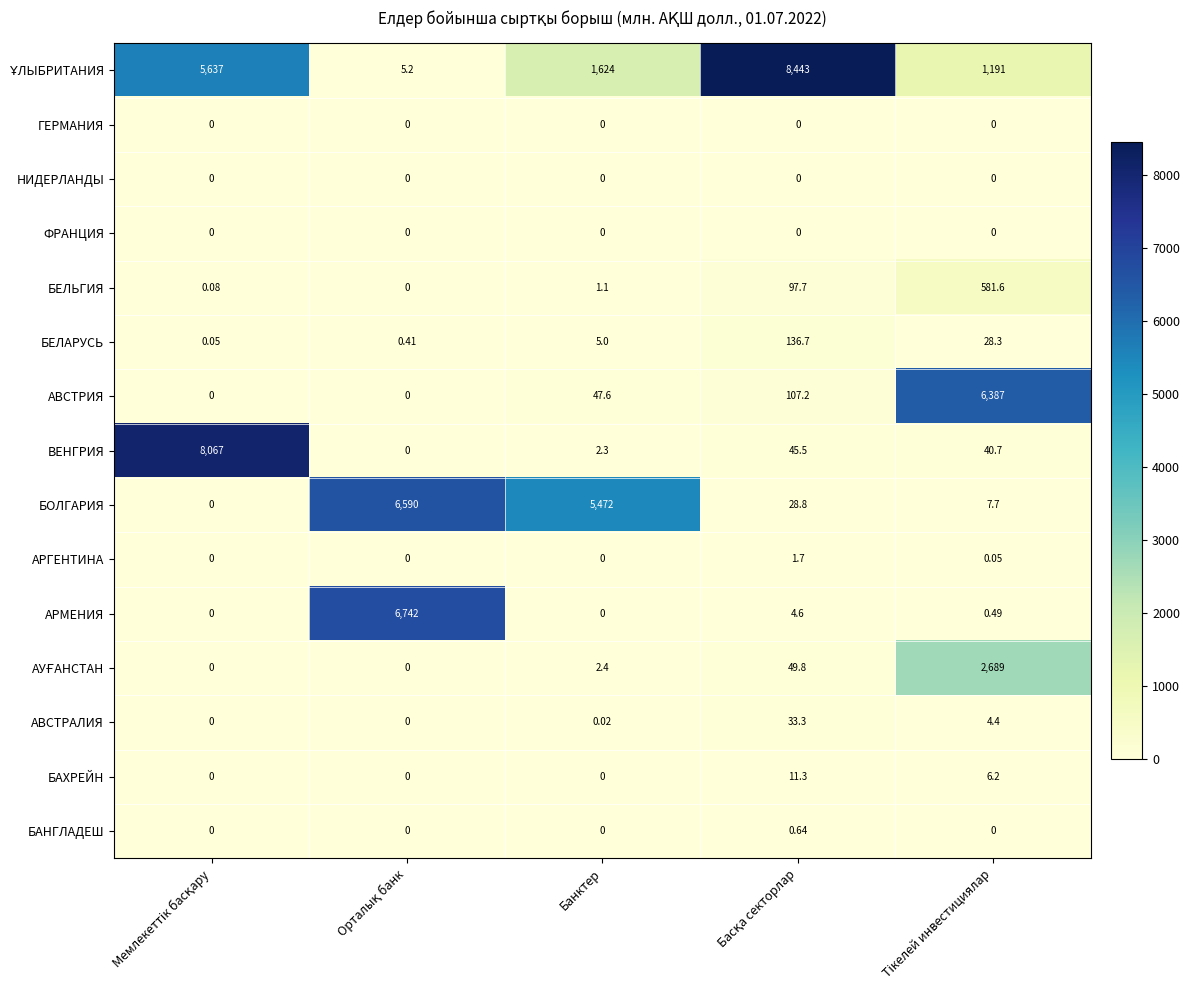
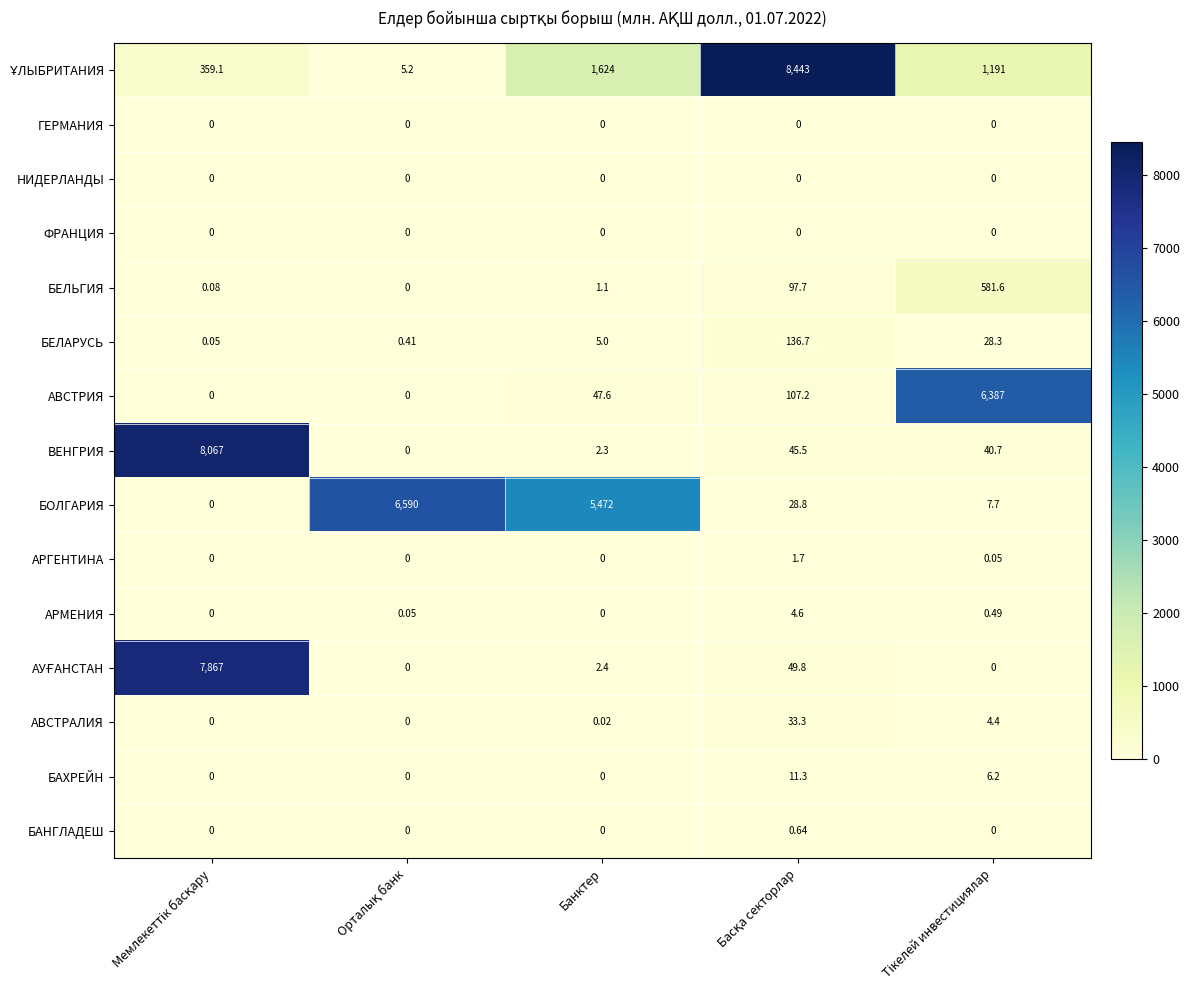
  {
    "ҰЛЫБРИТАНИЯ": {
-     "Мемлекеттік басқару": "5,637",
+     "Мемлекеттік басқару": "359.1",
      "Орталық банк": "5.2",
      "Банктер": "1,624",
      "Басқа секторлар": "8,443",
      "Тікелей инвестициялар": "1,191"
    },
    "ГЕРМАНИЯ": {
      "Мемлекеттік басқару": "0",
      "Орталық банк": "0",
      "Банктер": "0",
      "Басқа секторлар": "0",
      "Тікелей инвестициялар": "0"
    },
    "НИДЕРЛАНДЫ": {
      "Мемлекеттік басқару": "0",
      "Орталық банк": "0",
      "Банктер": "0",
      "Басқа секторлар": "0",
      "Тікелей инвестициялар": "0"
    },
    "ФРАНЦИЯ": {
      "Мемлекеттік басқару": "0",
      "Орталық банк": "0",
      "Банктер": "0",
      "Басқа секторлар": "0",
      "Тікелей инвестициялар": "0"
    },
    "БЕЛЬГИЯ": {
      "Мемлекеттік басқару": "0.08",
      "Орталық банк": "0",
      "Банктер": "1.1",
      "Басқа секторлар": "97.7",
      "Тікелей инвестициялар": "581.6"
    },
    "БЕЛАРУСЬ": {
      "Мемлекеттік басқару": "0.05",
      "Орталық банк": "0.41",
      "Банктер": "5.0",
      "Басқа секторлар": "136.7",
      "Тікелей инвестициялар": "28.3"
    },
    "АВСТРИЯ": {
      "Мемлекеттік басқару": "0",
      "Орталық банк": "0",
      "Банктер": "47.6",
      "Басқа секторлар": "107.2",
      "Тікелей инвестициялар": "6,387"
    },
    "ВЕНГРИЯ": {
      "Мемлекеттік басқару": "8,067",
      "Орталық банк": "0",
      "Банктер": "2.3",
      "Басқа секторлар": "45.5",
      "Тікелей инвестициялар": "40.7"
    },
    "БОЛГАРИЯ": {
      "Мемлекеттік басқару": "0",
      "Орталық банк": "6,590",
      "Банктер": "5,472",
      "Басқа секторлар": "28.8",
      "Тікелей инвестициялар": "7.7"
    },
    "АРГЕНТИНА": {
      "Мемлекеттік басқару": "0",
      "Орталық банк": "0",
      "Банктер": "0",
      "Басқа секторлар": "1.7",
      "Тікелей инвестициялар": "0.05"
    },
    "АРМЕНИЯ": {
      "Мемлекеттік басқару": "0",
-     "Орталық банк": "6,742",
+     "Орталық банк": "0.05",
      "Банктер": "0",
      "Басқа секторлар": "4.6",
      "Тікелей инвестициялар": "0.49"
    },
    "АУҒАНСТАН": {
-     "Мемлекеттік басқару": "0",
+     "Мемлекеттік басқару": "7,867",
      "Орталық банк": "0",
      "Банктер": "2.4",
      "Басқа секторлар": "49.8",
-     "Тікелей инвестициялар": "2,689"
+     "Тікелей инвестициялар": "0"
    },
    "АВСТРАЛИЯ": {
      "Мемлекеттік басқару": "0",
      "Орталық банк": "0",
      "Банктер": "0.02",
      "Басқа секторлар": "33.3",
      "Тікелей инвестициялар": "4.4"
    },
    "БАХРЕЙН": {
      "Мемлекеттік басқару": "0",
      "Орталық банк": "0",
      "Банктер": "0",
      "Басқа секторлар": "11.3",
      "Тікелей инвестициялар": "6.2"
    },
    "БАНГЛАДЕШ": {
      "Мемлекеттік басқару": "0",
      "Орталық банк": "0",
      "Банктер": "0",
      "Басқа секторлар": "0.64",
      "Тікелей инвестициялар": "0"
    }
  }
